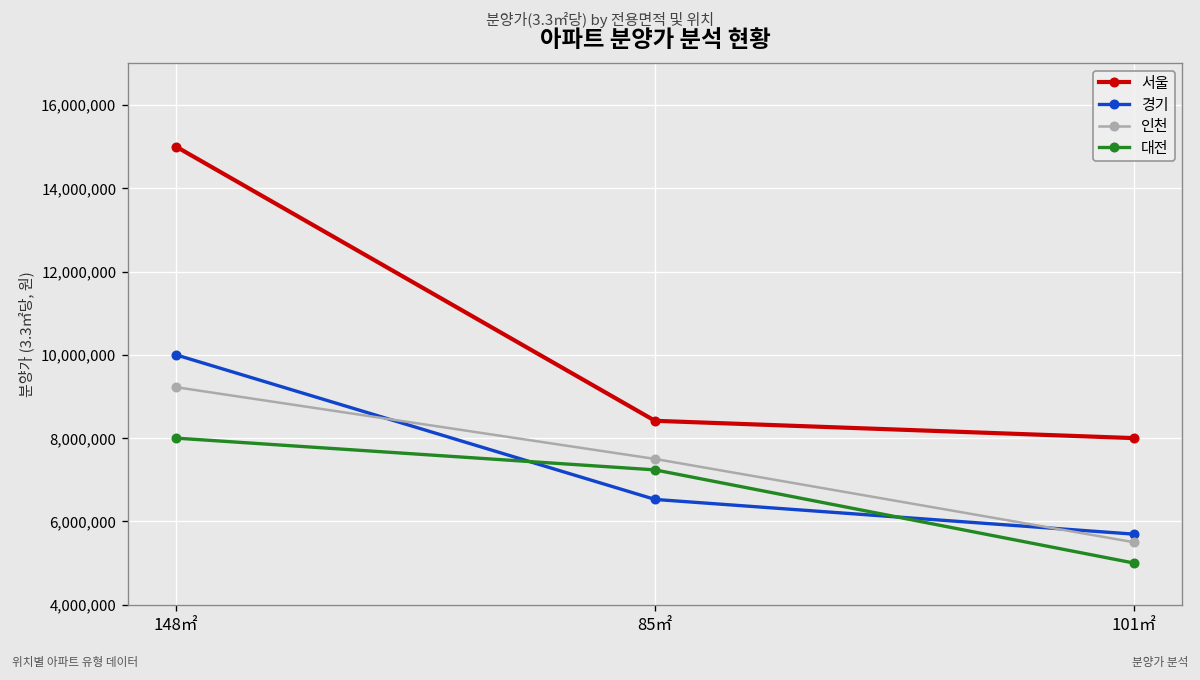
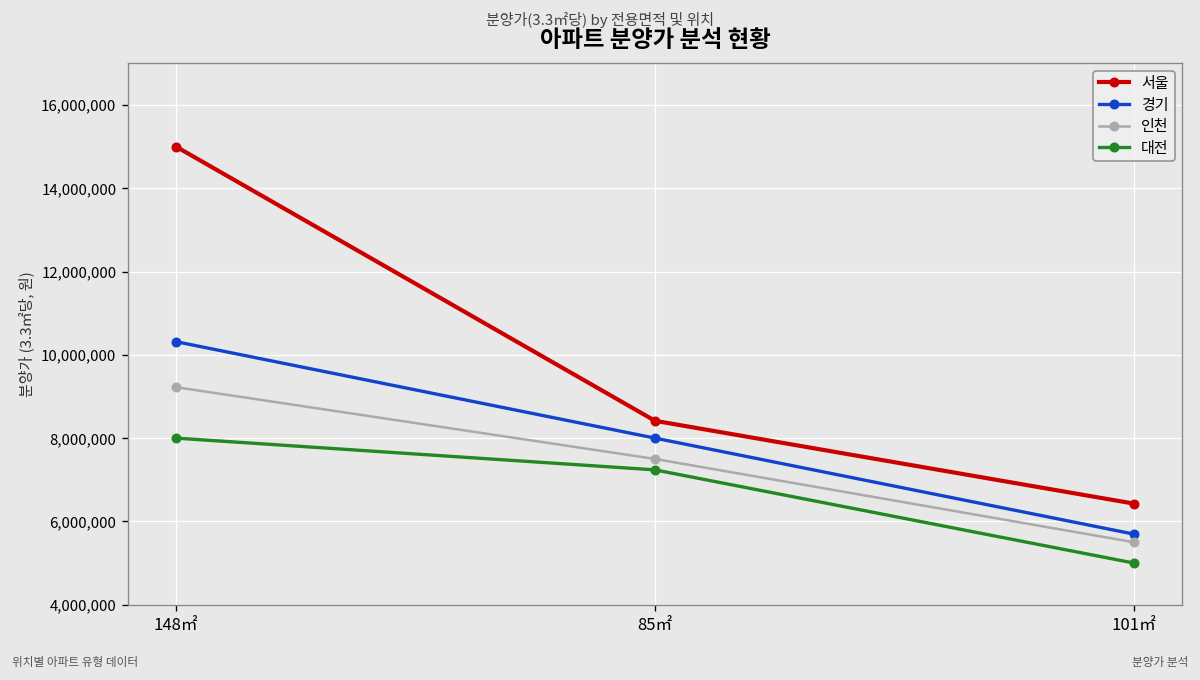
  {
    "서울": {
      "148㎡": "15,000,000",
      "85㎡": "8,400,000",
-     "101㎡": "8,000,000"
+     "101㎡": "6,400,000"
    },
    "경기": {
-     "148㎡": "10,000,000",
-     "85㎡": "6,500,000",
+     "148㎡": "10,300,000",
+     "85㎡": "8,000,000",
      "101㎡": "5,700,000"
    },
    "인천": {
      "148㎡": "9,200,000",
      "85㎡": "7,500,000",
      "101㎡": "5,500,000"
    },
    "대전": {
      "148㎡": "8,000,000",
      "85㎡": "7,200,000",
      "101㎡": "5,000,000"
    }
  }
